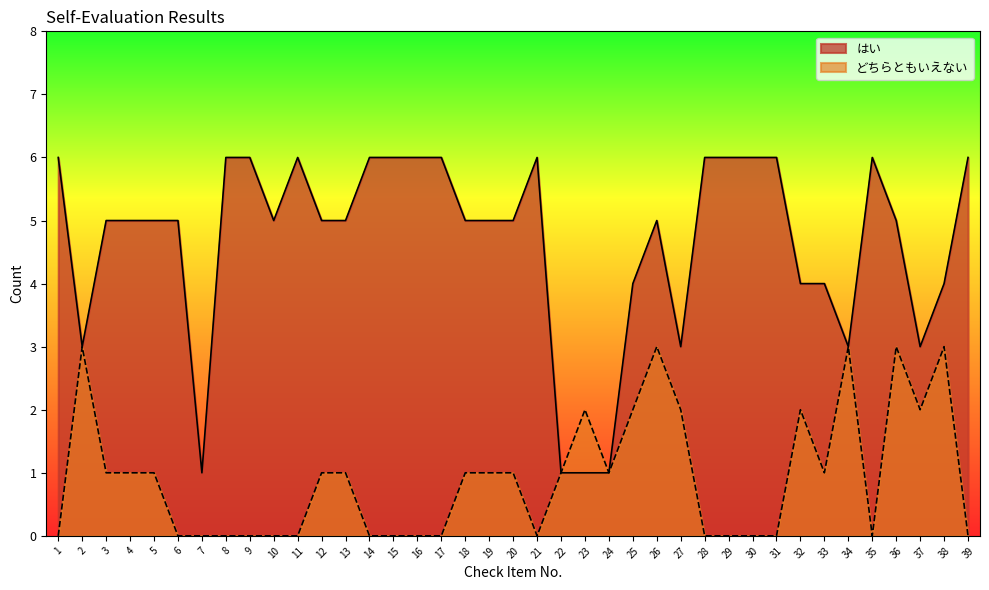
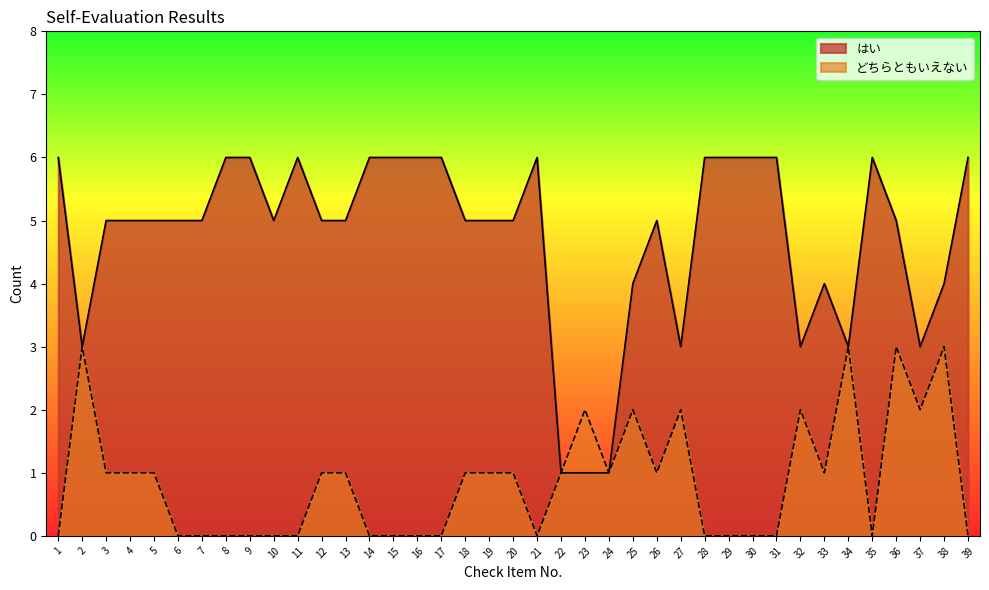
  {
    "はい": {
      "1": 6,
      "3": 5,
      "4": 5,
      "5": 5,
      "6": 5,
-     "7": 1,
+     "7": 5,
      "8": 6,
      "9": 6,
      "10": 5,
      "11": 6,
      "12": 5,
      "13": 5,
      "14": 6,
      "15": 6,
      "16": 6,
      "17": 6,
      "18": 5,
      "19": 5,
      "20": 5,
      "21": 6,
      "23": 1,
      "25": 4,
      "26": 5,
      "27": 3,
      "28": 6,
      "29": 6,
      "30": 6,
      "31": 6,
-     "32": 4,
+     "32": 3,
      "33": 4,
      "35": 6,
      "36": 5,
      "37": 3,
      "38": 4,
      "39": 6
    },
    "どちらともいえない": {
      "1": 0,
      "3": 1,
      "4": 1,
      "5": 1,
      "6": 0,
      "7": 0,
      "8": 0,
      "9": 0,
      "10": 0,
      "11": 0,
      "12": 1,
      "13": 1,
      "14": 0,
      "15": 0,
      "16": 0,
      "17": 0,
      "18": 1,
      "19": 1,
      "20": 1,
      "21": 0,
      "23": 2,
      "25": 2,
-     "26": 3,
+     "26": 1,
      "27": 2,
      "28": 0,
      "29": 0,
      "30": 0,
      "31": 0,
      "32": 2,
      "33": 1,
      "35": 0,
      "36": 3,
      "37": 2,
      "38": 3,
      "39": 0
    }
  }
